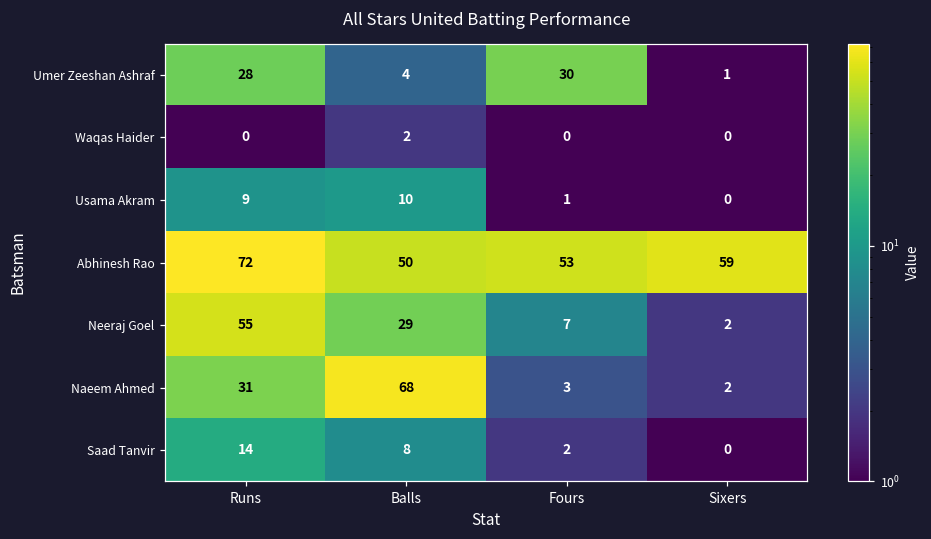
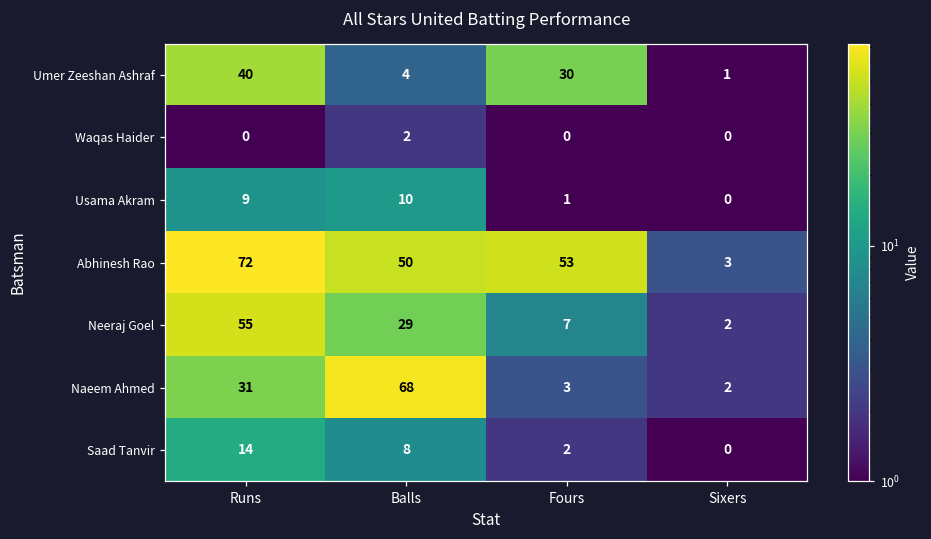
  {
    "Umer Zeeshan Ashraf": {
-     "Runs": 28,
+     "Runs": 40,
      "Balls": 4,
      "Fours": 30,
      "Sixers": 1
    },
    "Waqas Haider": {
      "Runs": 0,
      "Balls": 2,
      "Fours": 0,
      "Sixers": 0
    },
    "Usama Akram": {
      "Runs": 9,
      "Balls": 10,
      "Fours": 1,
      "Sixers": 0
    },
    "Abhinesh Rao": {
      "Runs": 72,
      "Balls": 50,
      "Fours": 53,
-     "Sixers": 59
+     "Sixers": 3
    },
    "Neeraj Goel": {
      "Runs": 55,
      "Balls": 29,
      "Fours": 7,
      "Sixers": 2
    },
    "Naeem Ahmed": {
      "Runs": 31,
      "Balls": 68,
      "Fours": 3,
      "Sixers": 2
    },
    "Saad Tanvir": {
      "Runs": 14,
      "Balls": 8,
      "Fours": 2,
      "Sixers": 0
    }
  }
